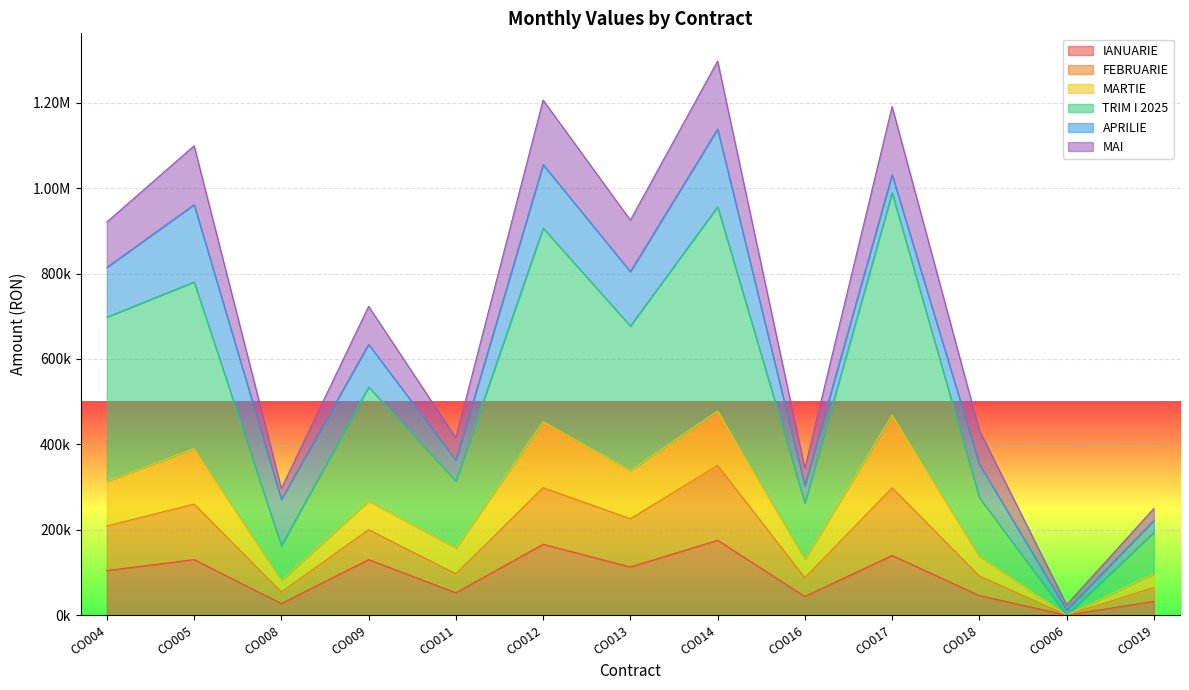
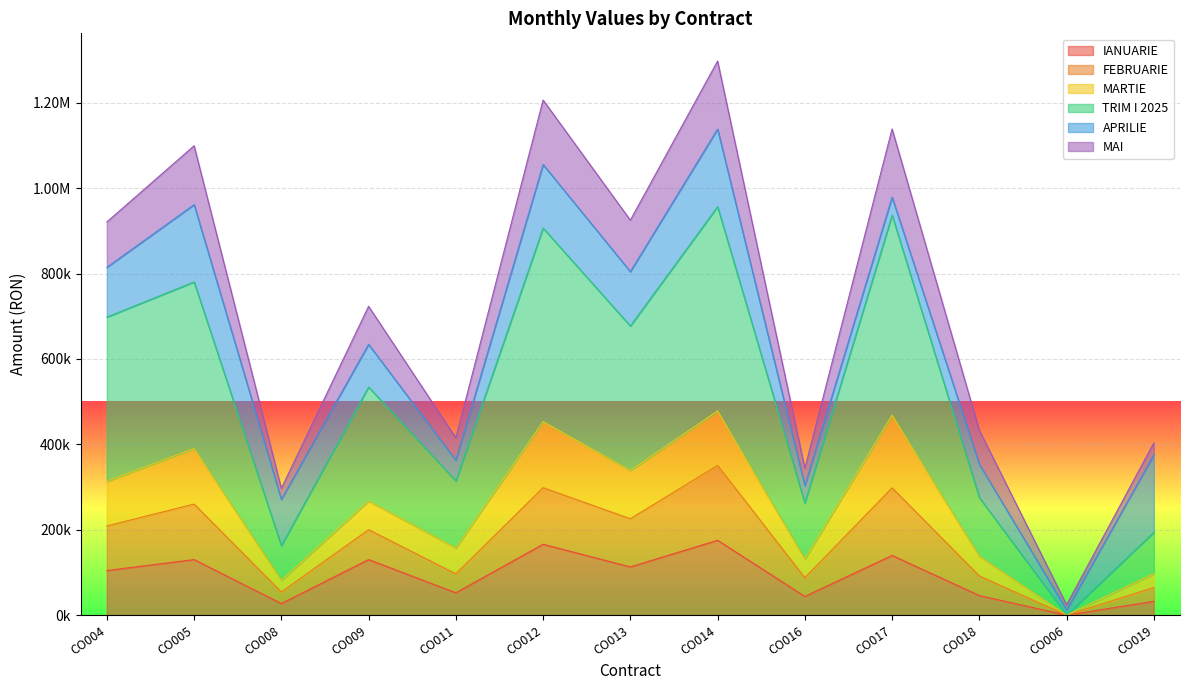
  {
    "MARTIE": {
      "CO004": 100000,
      "CO005": 130000,
      "CO008": 30000,
      "CO009": 70000,
      "CO011": 60000,
      "CO012": 150000,
      "CO013": 110000,
      "CO014": 130000,
      "CO016": 40000,
      "CO017": 170000,
      "CO018": 50000,
      "CO019": 30000
    },
    "TRIM I 2025": {
      "CO004": 380000,
      "CO005": 390000,
      "CO008": 80000,
      "CO009": 270000,
      "CO011": 160000,
      "CO012": 450000,
      "CO013": 340000,
      "CO014": 480000,
      "CO016": 130000,
-     "CO017": 520000,
+     "CO017": 470000,
      "CO018": 140000,
      "CO019": 100000
    },
    "APRILIE": {
      "CO004": 120000,
      "CO005": 180000,
      "CO008": 110000,
      "CO009": 100000,
      "CO011": 50000,
      "CO012": 150000,
      "CO013": 130000,
      "CO014": 180000,
      "CO016": 40000,
      "CO017": 40000,
      "CO018": 80000,
      "CO006": 10000,
-     "CO019": 30000
+     "CO019": 180000
    },
    "MAI": {
      "CO004": 110000,
      "CO005": 140000,
      "CO008": 30000,
      "CO009": 90000,
      "CO011": 50000,
      "CO012": 150000,
      "CO013": 120000,
      "CO014": 160000,
      "CO016": 40000,
      "CO017": 160000,
      "CO018": 80000,
      "CO006": 10000,
      "CO019": 30000
    }
  }
